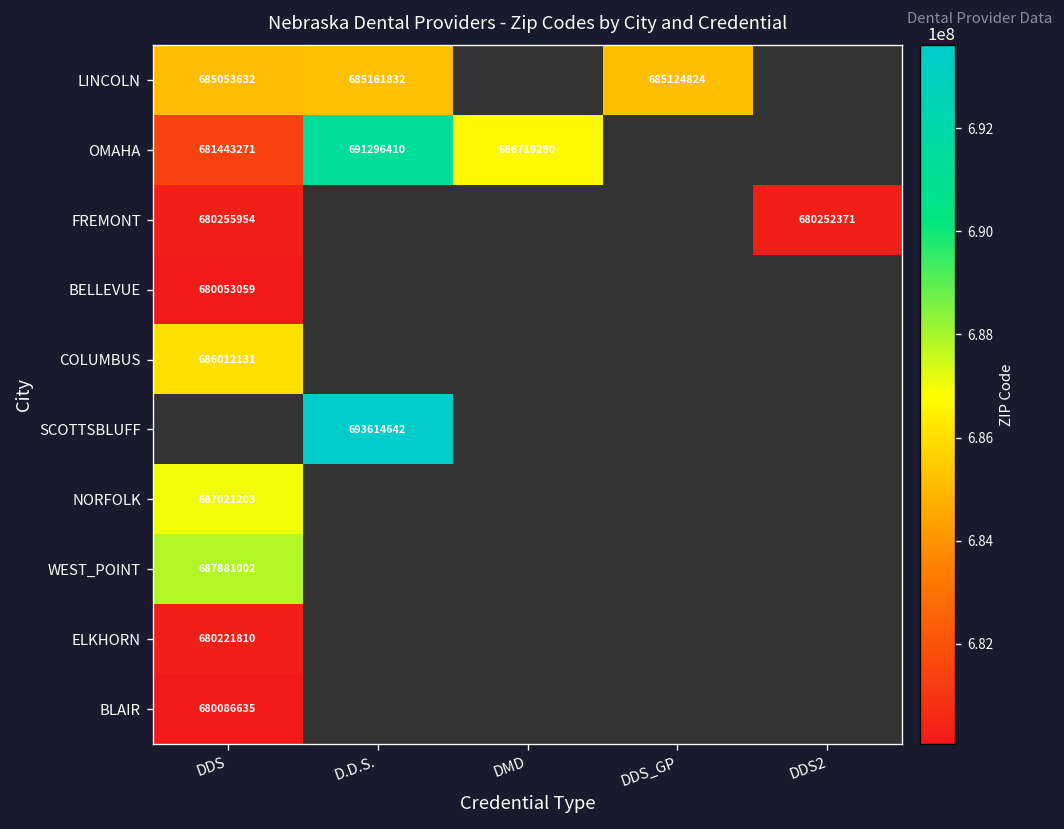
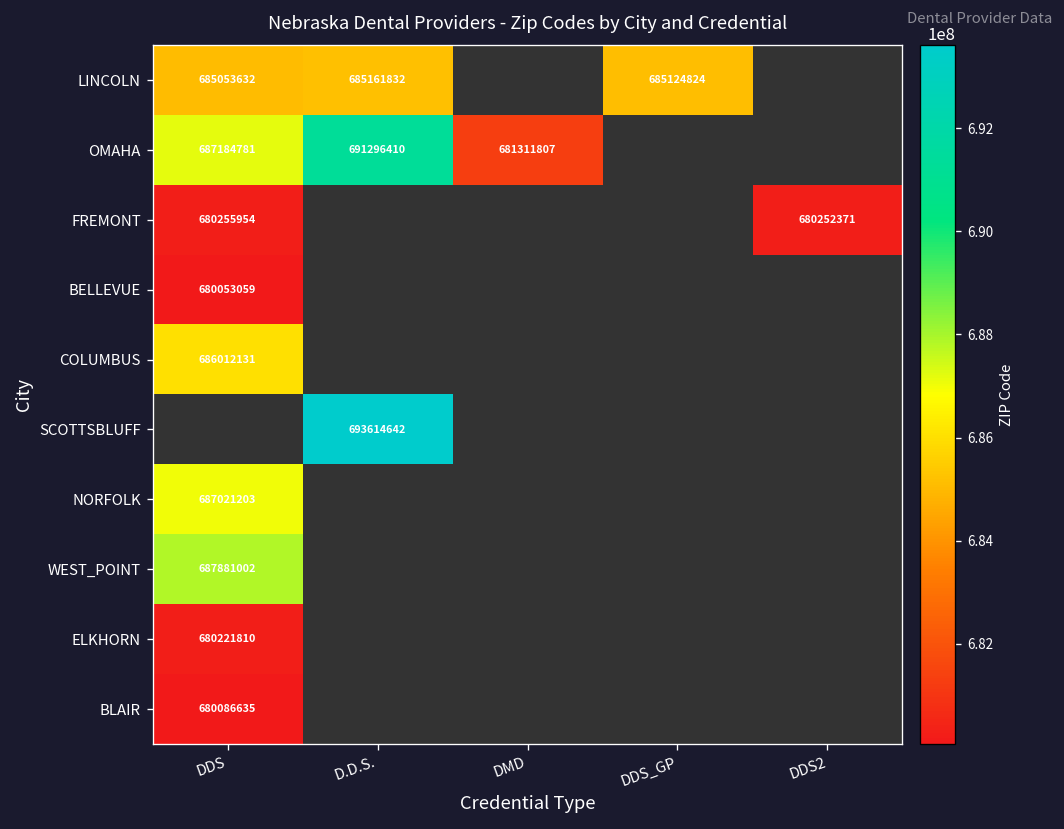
  {
    "LINCOLN": {
      "DDS": 685053632,
      "D.D.S.": 685161832,
      "DDS_GP": 685124824
    },
    "OMAHA": {
-     "DDS": 681443271,
+     "DDS": 687184781,
      "D.D.S.": 691296410,
-     "DMD": 686719280
+     "DMD": 681311807
    },
    "FREMONT": {
      "DDS": 680255954,
      "DDS2": 680252371
    },
    "BELLEVUE": {
      "DDS": 680053059
    },
    "COLUMBUS": {
      "DDS": 686012131
    },
    "SCOTTSBLUFF": {
      "D.D.S.": 693614642
    },
    "NORFOLK": {
      "DDS": 687021203
    },
    "WEST_POINT": {
      "DDS": 687881002
    },
    "ELKHORN": {
      "DDS": 680221810
    },
    "BLAIR": {
      "DDS": 680086635
    }
  }
